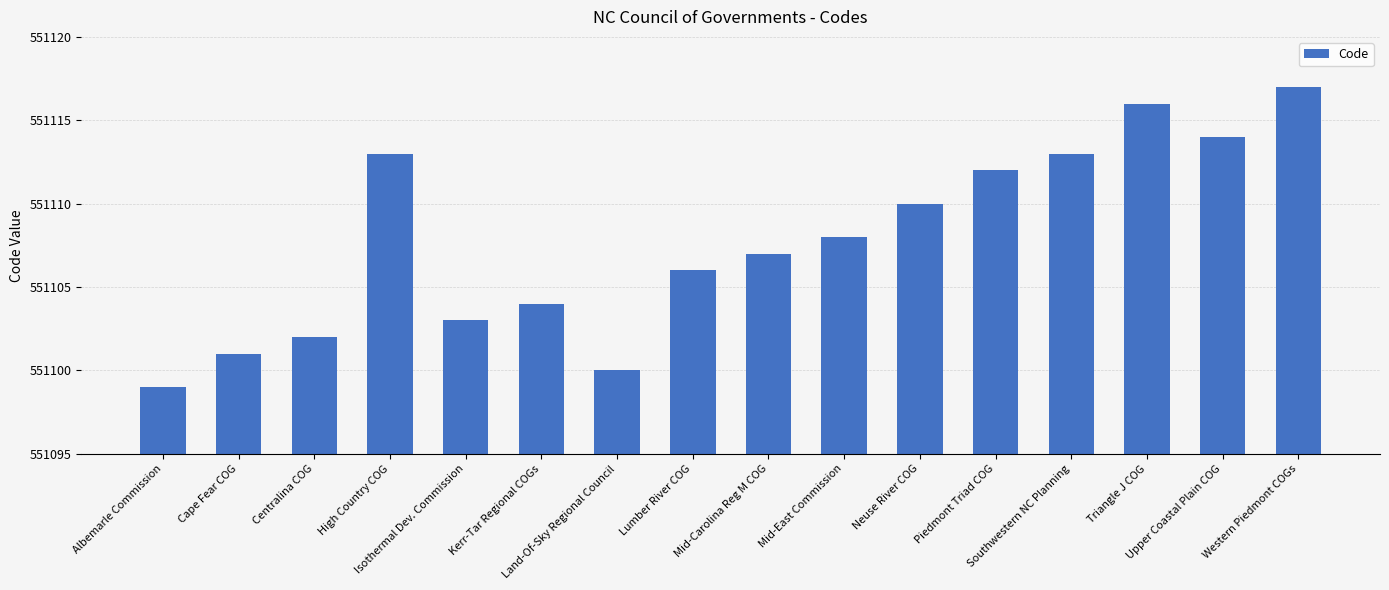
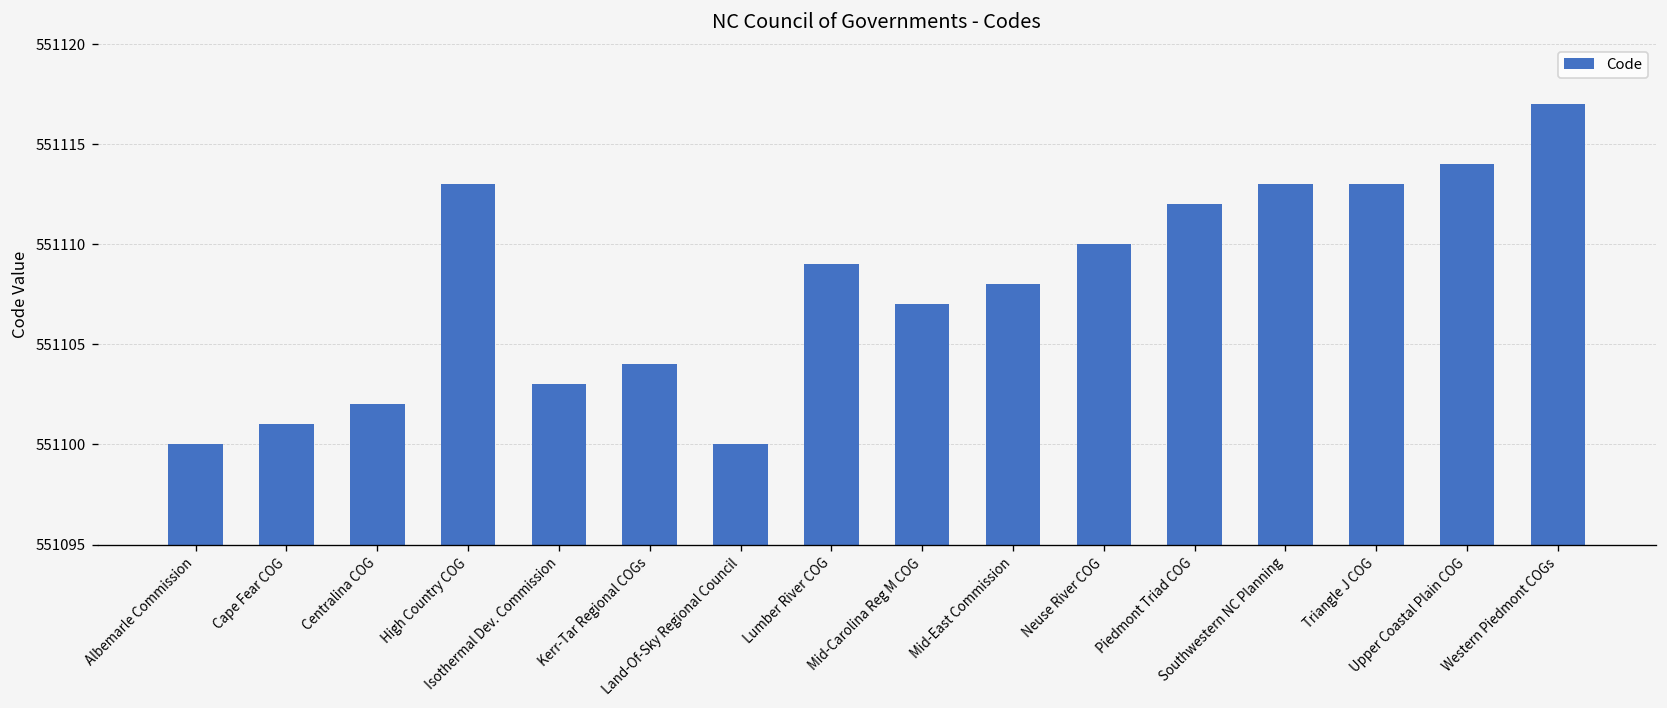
  {
-   "Albemarle Commission": 551099,
+   "Albemarle Commission": 551100,
    "Cape Fear COG": 551101,
    "Centralina COG": 551102,
    "High Country COG": 551113,
    "Isothermal Dev. Commission": 551103,
    "Kerr-Tar Regional COGs": 551104,
    "Land-Of-Sky Regional Council": 551100,
-   "Lumber River COG": 551106,
+   "Lumber River COG": 551109,
    "Mid-Carolina Reg M COG": 551107,
    "Mid-East Commission": 551108,
    "Neuse River COG": 551110,
    "Piedmont Triad COG": 551112,
    "Southwestern NC Planning": 551113,
-   "Triangle J COG": 551116,
+   "Triangle J COG": 551113,
    "Upper Coastal Plain COG": 551114,
    "Western Piedmont COGs": 551117
  }
